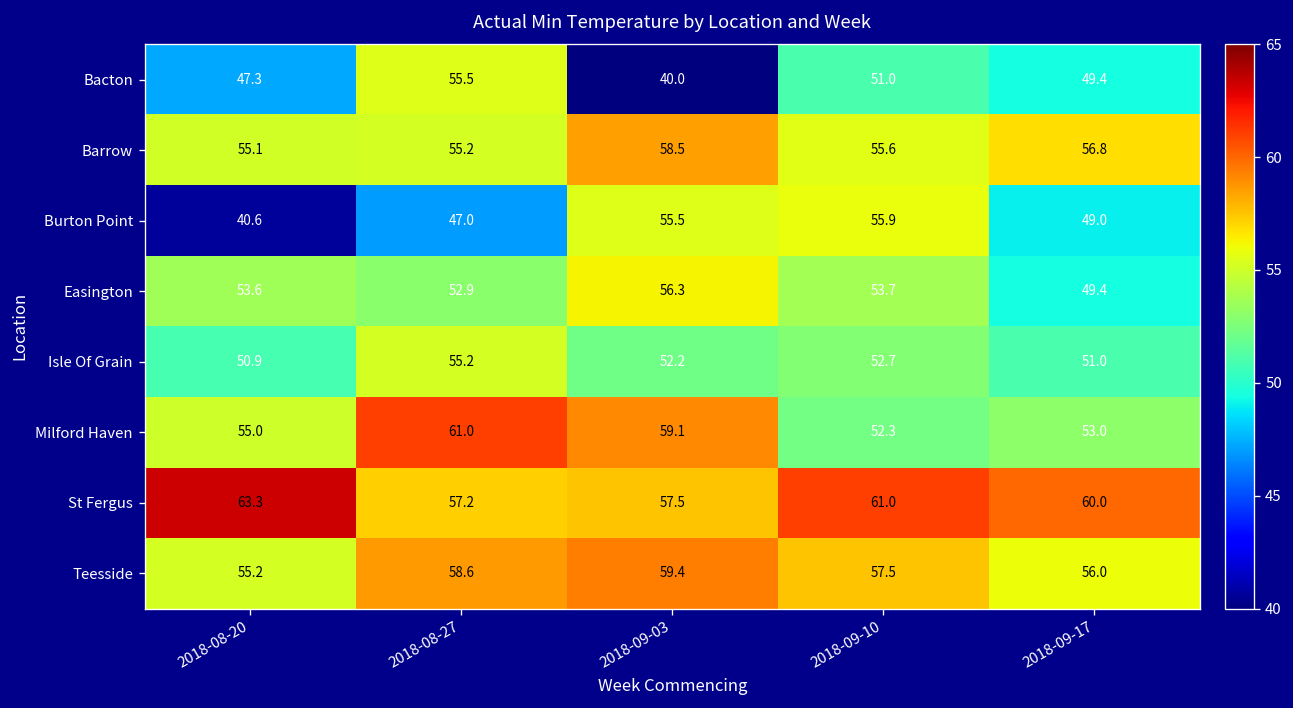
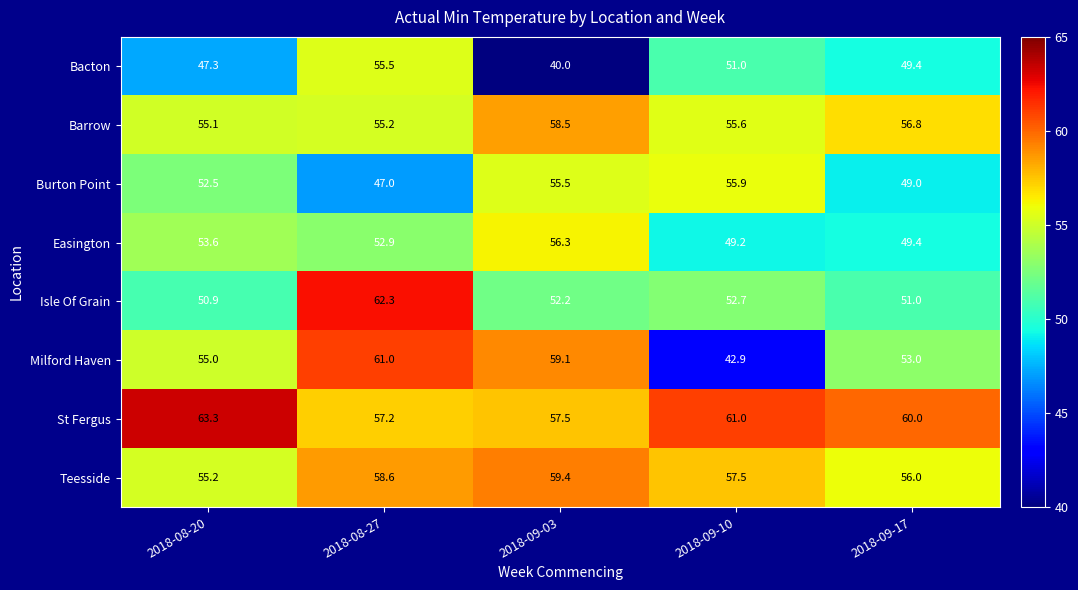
  {
    "Bacton": {
      "2018-08-20": 47.3,
      "2018-08-27": 55.5,
      "2018-09-03": 40.0,
      "2018-09-10": 51.0,
      "2018-09-17": 49.4
    },
    "Barrow": {
      "2018-08-20": 55.1,
      "2018-08-27": 55.2,
      "2018-09-03": 58.5,
      "2018-09-10": 55.6,
      "2018-09-17": 56.8
    },
    "Burton Point": {
-     "2018-08-20": 40.6,
+     "2018-08-20": 52.5,
      "2018-08-27": 47.0,
      "2018-09-03": 55.5,
      "2018-09-10": 55.9,
      "2018-09-17": 49.0
    },
    "Easington": {
      "2018-08-20": 53.6,
      "2018-08-27": 52.9,
      "2018-09-03": 56.3,
-     "2018-09-10": 53.7,
+     "2018-09-10": 49.2,
      "2018-09-17": 49.4
    },
    "Isle Of Grain": {
      "2018-08-20": 50.9,
-     "2018-08-27": 55.2,
+     "2018-08-27": 62.3,
      "2018-09-03": 52.2,
      "2018-09-10": 52.7,
      "2018-09-17": 51.0
    },
    "Milford Haven": {
      "2018-08-20": 55.0,
      "2018-08-27": 61.0,
      "2018-09-03": 59.1,
-     "2018-09-10": 52.3,
+     "2018-09-10": 42.9,
      "2018-09-17": 53.0
    },
    "St Fergus": {
      "2018-08-20": 63.3,
      "2018-08-27": 57.2,
      "2018-09-03": 57.5,
      "2018-09-10": 61.0,
      "2018-09-17": 60.0
    },
    "Teesside": {
      "2018-08-20": 55.2,
      "2018-08-27": 58.6,
      "2018-09-03": 59.4,
      "2018-09-10": 57.5,
      "2018-09-17": 56.0
    }
  }
